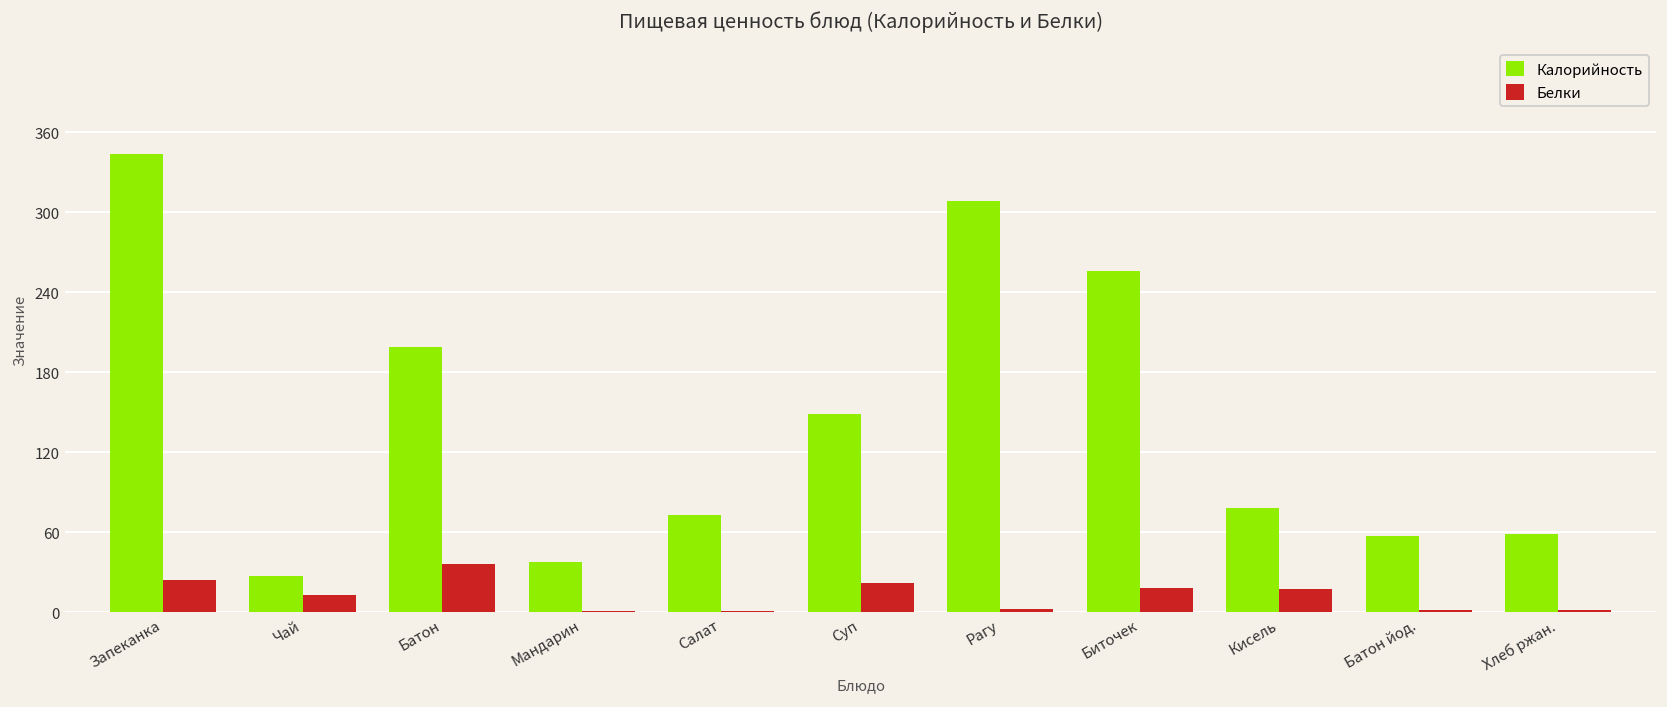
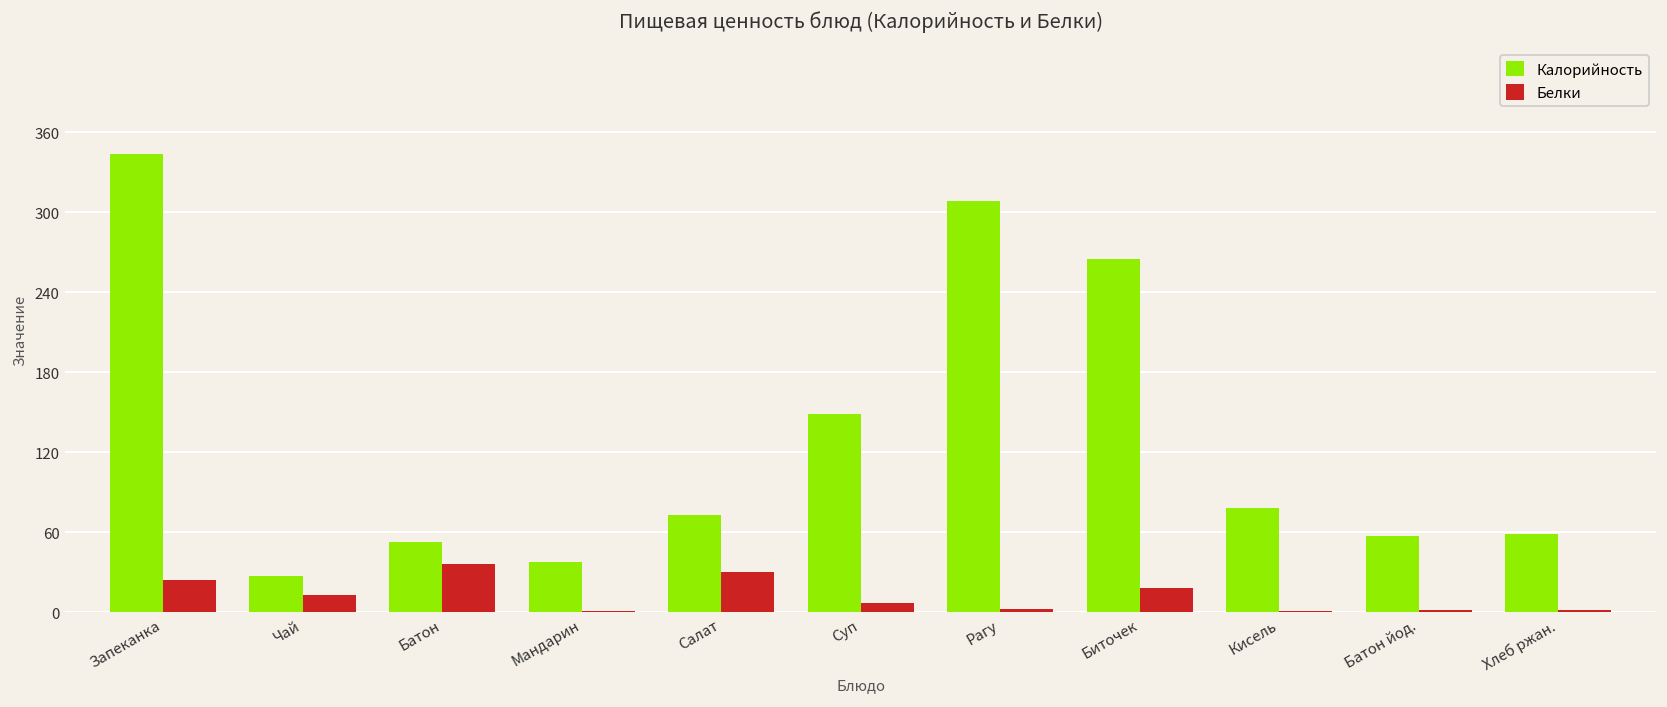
  {
    "Калорийность": {
      "Запеканка": 343,
      "Чай": 27,
-     "Батон": 199,
+     "Батон": 52,
      "Мандарин": 38,
      "Салат": 73,
      "Суп": 149,
      "Рагу": 308,
-     "Биточек": 256,
+     "Биточек": 265,
      "Кисель": 78,
      "Батон йод.": 57,
      "Хлеб ржан.": 59
    },
    "Белки": {
      "Запеканка": 24,
      "Чай": 13,
      "Батон": 36,
-     "Салат": 1,
-     "Суп": 22,
+     "Салат": 30,
+     "Суп": 7,
      "Рагу": 3,
      "Биточек": 18,
-     "Кисель": 17
+     "Кисель": 1
    }
  }
